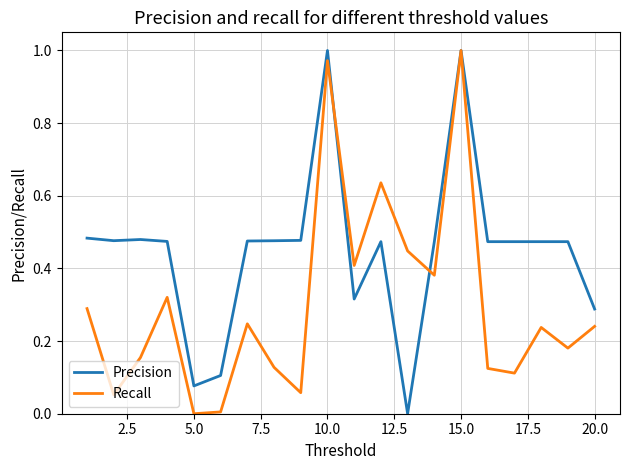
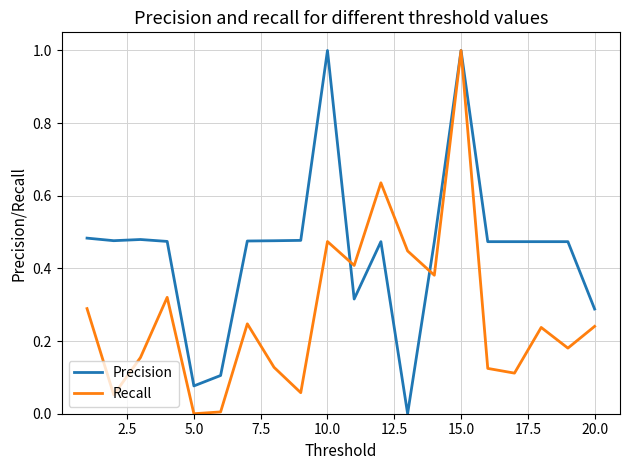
  {
    "Precision": {
      "5.0": 0.08,
      "10.0": 1.00,
      "20.0": 0.29
    },
    "Recall": {
      "5.0": 0.00,
-     "10.0": 0.97,
+     "10.0": 0.47,
      "20.0": 0.24
    }
  }
